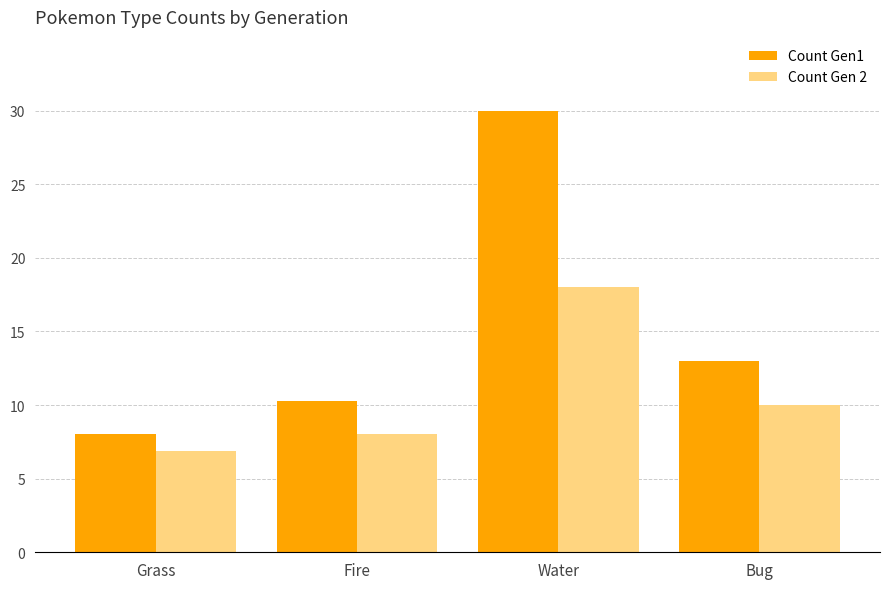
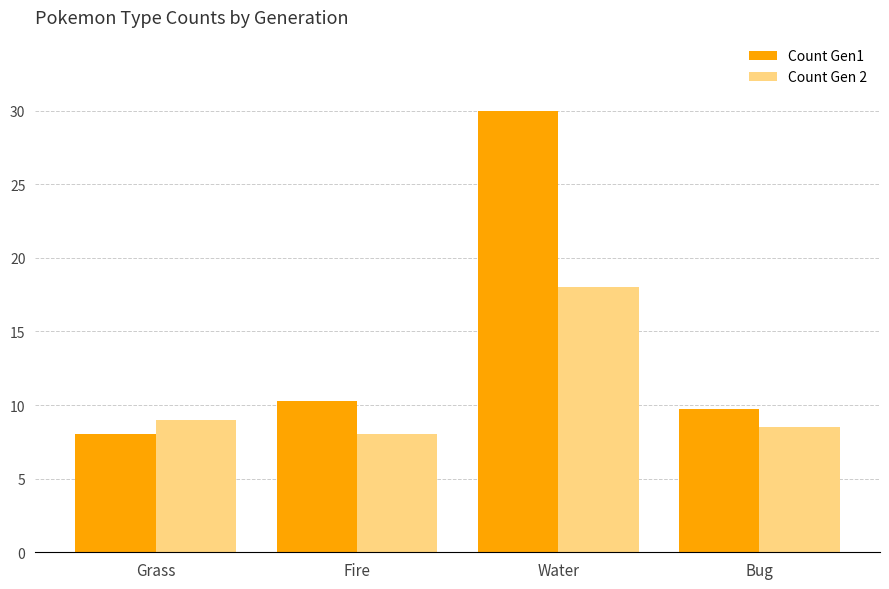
  {
    "Count Gen1": {
      "Grass": 8.0,
      "Fire": 10.3,
      "Water": 30.0,
-     "Bug": 13.0
+     "Bug": 9.7
    },
    "Count Gen 2": {
-     "Grass": 6.9,
+     "Grass": 9.0,
      "Fire": 8.0,
      "Water": 18.0,
-     "Bug": 10.0
+     "Bug": 8.5
    }
  }
